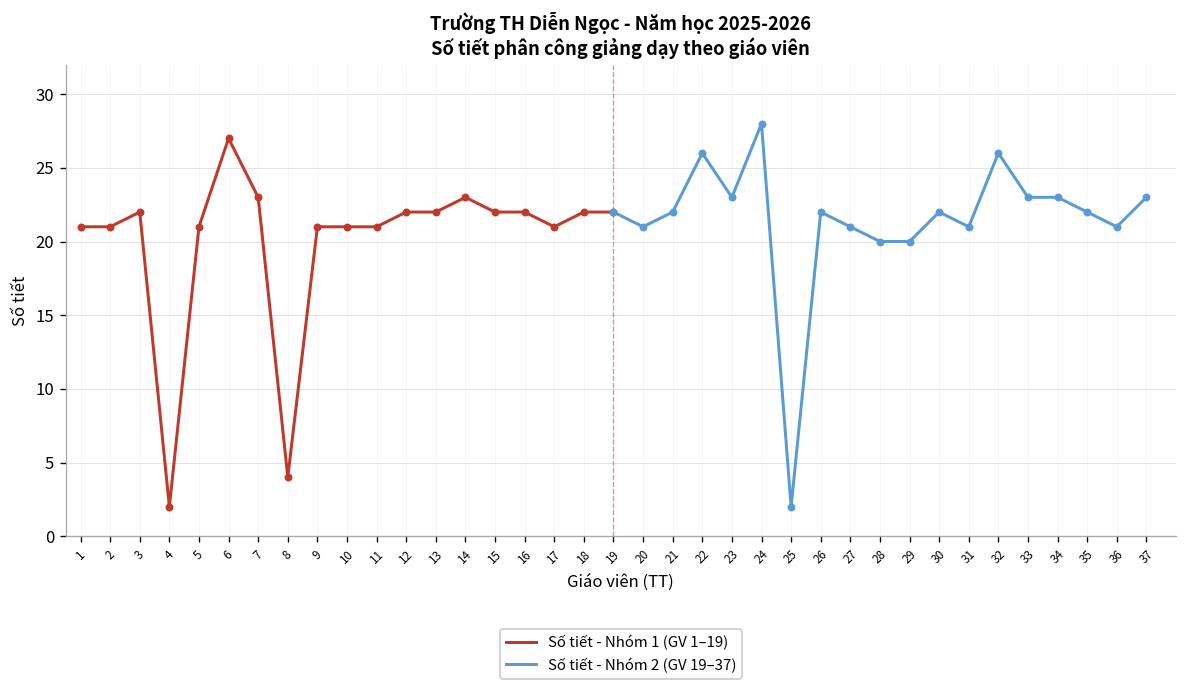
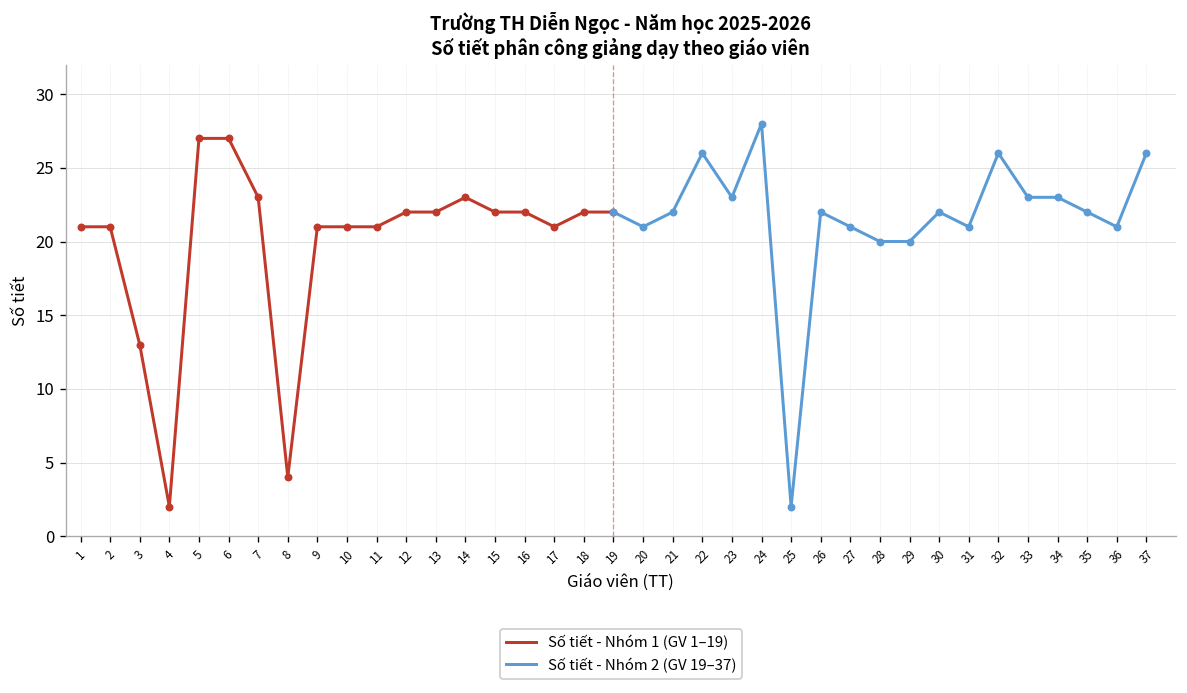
  {
    "Số tiết - Nhóm 1 (GV 1–19)": {
      "1": 21,
      "2": 21,
-     "3": 22,
+     "3": 13,
      "4": 2,
-     "5": 21,
+     "5": 27,
      "6": 27,
      "7": 23,
      "8": 4,
      "9": 21,
      "10": 21,
      "11": 21,
      "12": 22,
      "13": 22,
      "14": 23,
      "15": 22,
      "16": 22,
      "17": 21,
      "18": 22
    },
    "Số tiết - Nhóm 2 (GV 19–37)": {
      "20": 21,
      "21": 22,
      "22": 26,
      "23": 23,
      "24": 28,
      "25": 2,
      "26": 22,
      "27": 21,
      "28": 20,
      "29": 20,
      "30": 22,
      "31": 21,
      "32": 26,
      "33": 23,
      "34": 23,
      "35": 22,
      "36": 21,
-     "37": 23
+     "37": 26
    }
  }
